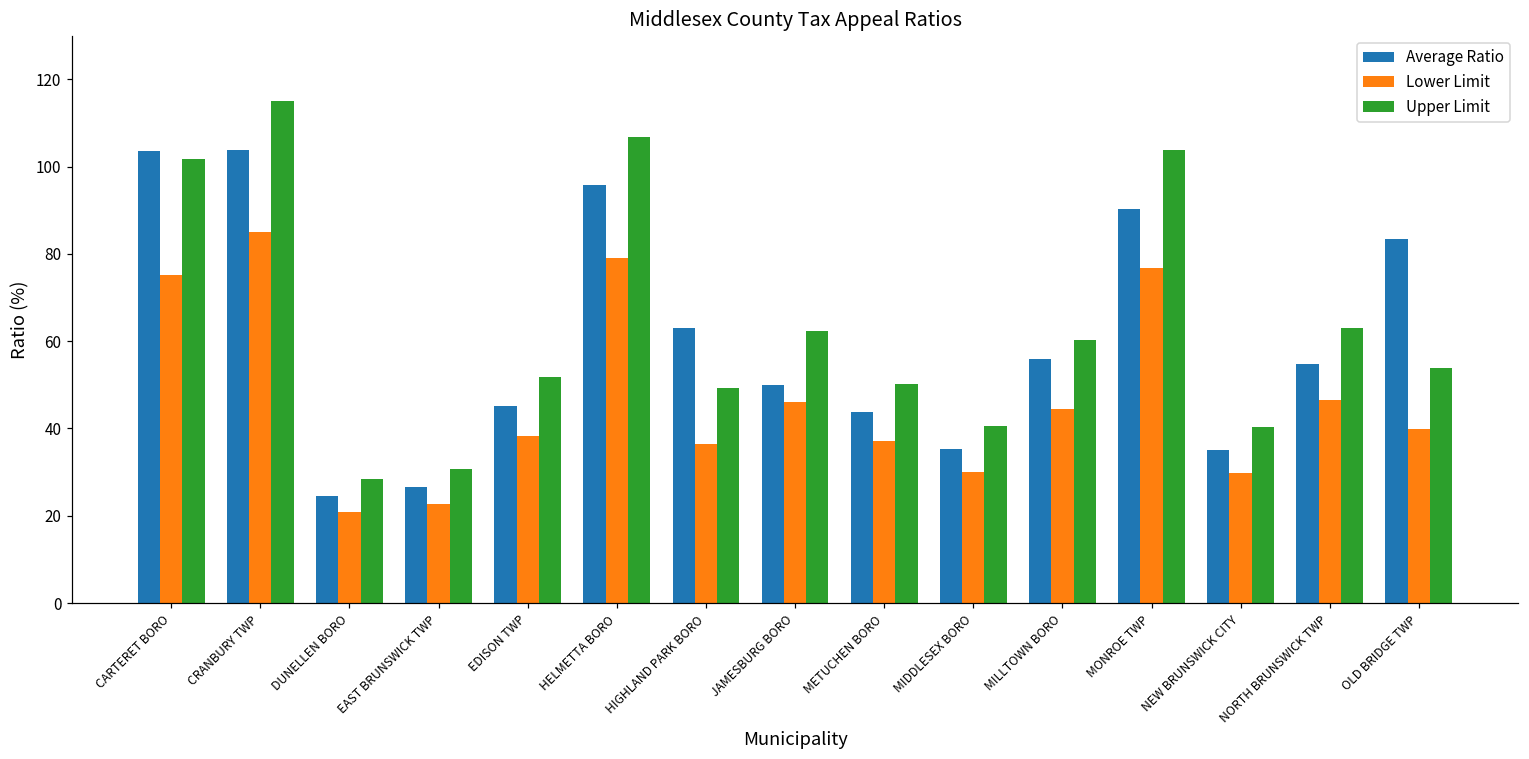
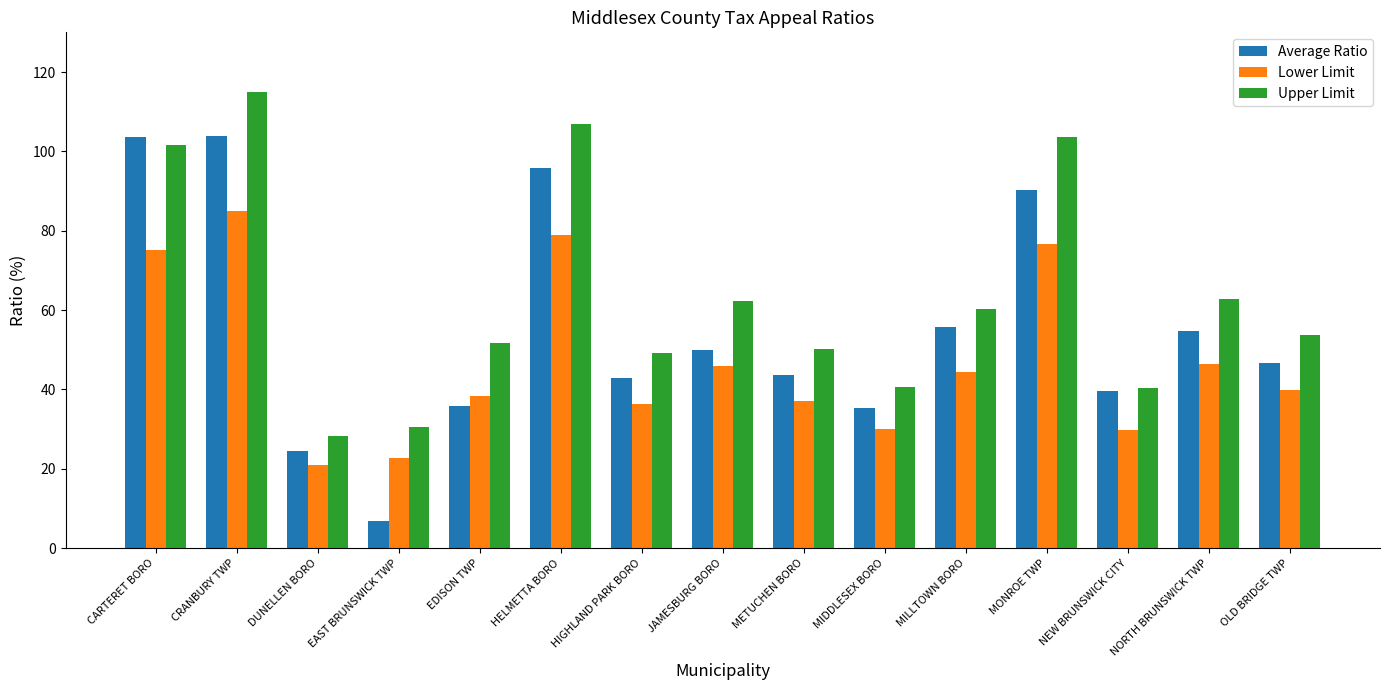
  {
    "Average Ratio": {
      "CARTERET BORO": 104,
      "CRANBURY TWP": 104,
      "DUNELLEN BORO": 25,
-     "EAST BRUNSWICK TWP": 27,
-     "EDISON TWP": 45,
+     "EAST BRUNSWICK TWP": 7,
+     "EDISON TWP": 36,
      "HELMETTA BORO": 96,
-     "HIGHLAND PARK BORO": 63,
+     "HIGHLAND PARK BORO": 43,
      "JAMESBURG BORO": 50,
      "METUCHEN BORO": 44,
      "MIDDLESEX BORO": 35,
      "MILLTOWN BORO": 56,
      "MONROE TWP": 90,
-     "NEW BRUNSWICK CITY": 35,
+     "NEW BRUNSWICK CITY": 40,
      "NORTH BRUNSWICK TWP": 55,
-     "OLD BRIDGE TWP": 83
+     "OLD BRIDGE TWP": 47
    },
    "Lower Limit": {
      "CARTERET BORO": 75,
      "CRANBURY TWP": 85,
      "DUNELLEN BORO": 21,
      "EAST BRUNSWICK TWP": 23,
      "EDISON TWP": 38,
      "HELMETTA BORO": 79,
      "HIGHLAND PARK BORO": 36,
      "JAMESBURG BORO": 46,
      "METUCHEN BORO": 37,
      "MIDDLESEX BORO": 30,
      "MILLTOWN BORO": 44,
      "MONROE TWP": 77,
      "NEW BRUNSWICK CITY": 30,
      "NORTH BRUNSWICK TWP": 47,
      "OLD BRIDGE TWP": 40
    },
    "Upper Limit": {
      "CARTERET BORO": 102,
      "CRANBURY TWP": 115,
      "DUNELLEN BORO": 28,
      "EAST BRUNSWICK TWP": 31,
      "EDISON TWP": 52,
      "HELMETTA BORO": 107,
      "HIGHLAND PARK BORO": 49,
      "JAMESBURG BORO": 62,
      "METUCHEN BORO": 50,
      "MIDDLESEX BORO": 41,
      "MILLTOWN BORO": 60,
      "MONROE TWP": 104,
      "NEW BRUNSWICK CITY": 40,
      "NORTH BRUNSWICK TWP": 63,
      "OLD BRIDGE TWP": 54
    }
  }
